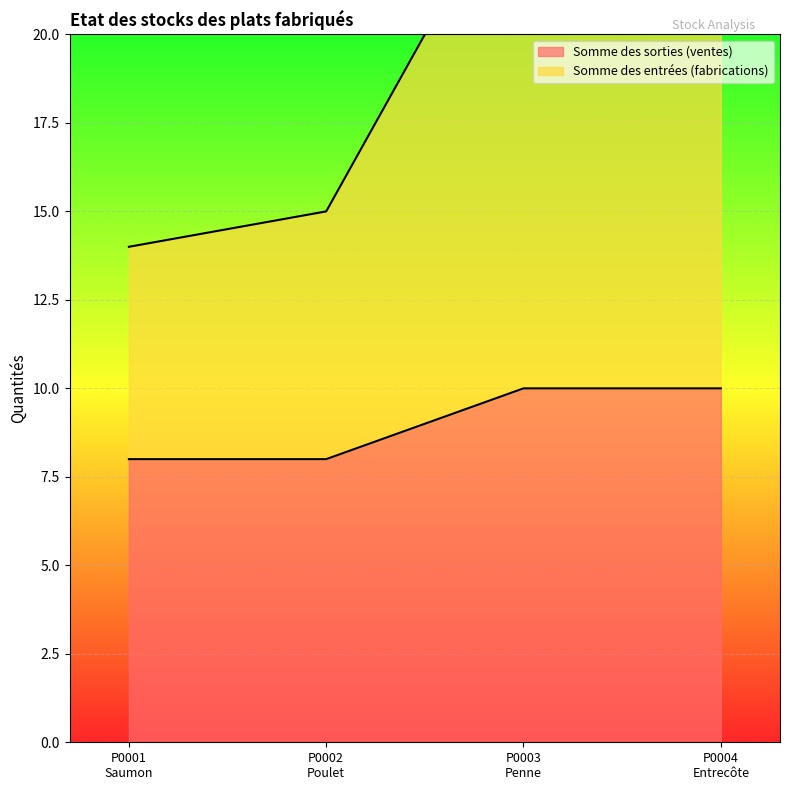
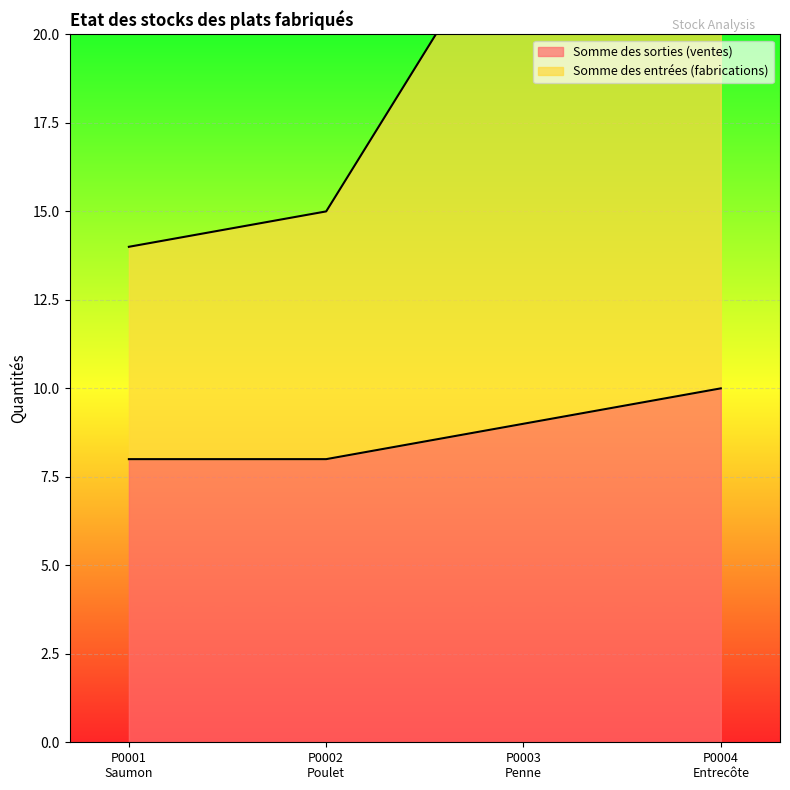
  {
    "Somme des sorties (ventes)": {
      "P0001 Saumon": 8,
      "P0002 Poulet": 8,
-     "P0003 Penne": 10,
+     "P0003 Penne": 9,
      "P0004 Entrecôte": 10
    },
    "Somme des entrées (fabrications)": {
      "P0001 Saumon": 6,
      "P0002 Poulet": 7
    }
  }
